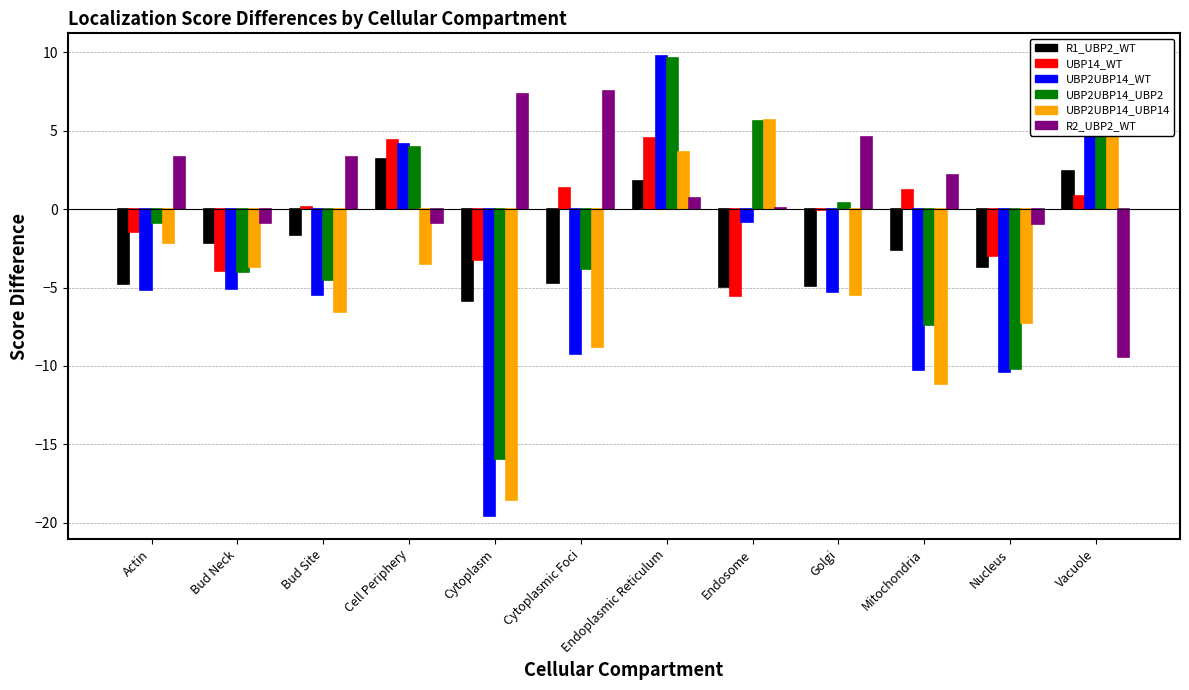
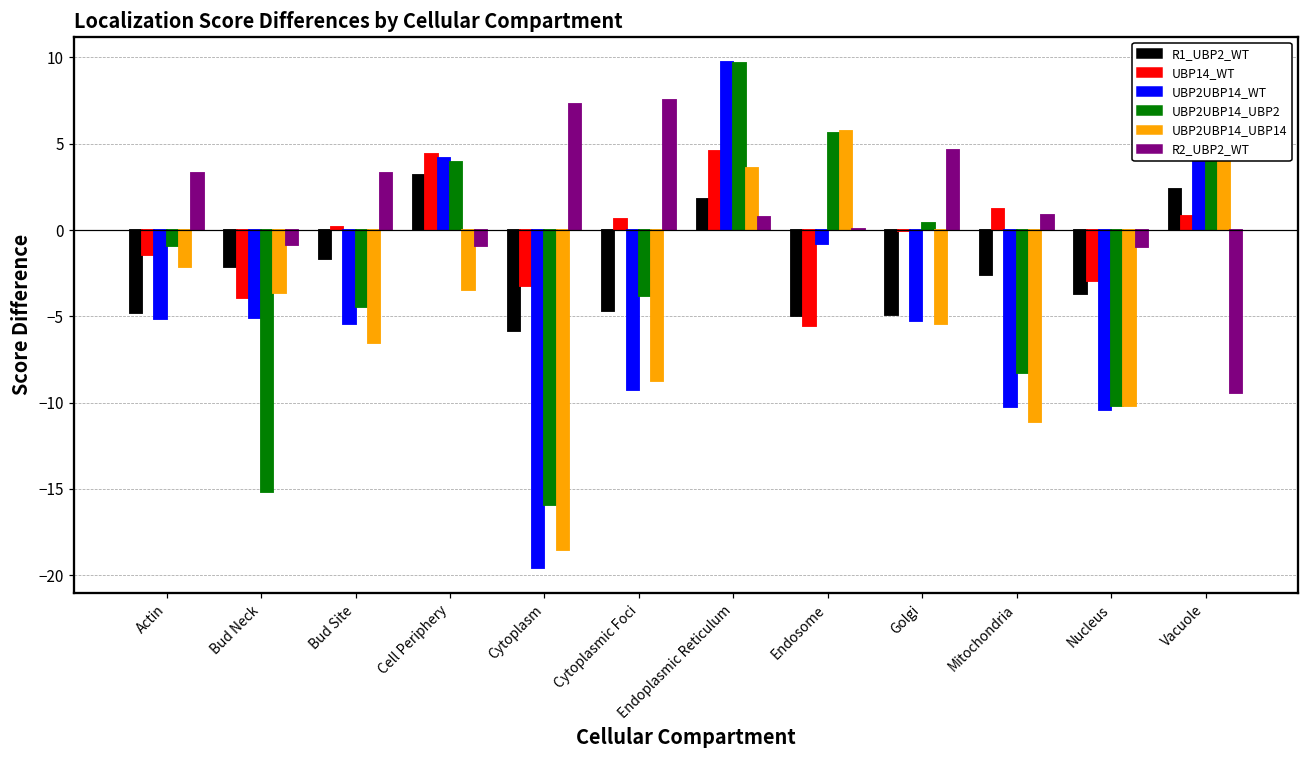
  {
    "R1_UBP2_WT": {
      "Actin": -4.8,
      "Bud Neck": -2.1,
      "Bud Site": -1.7,
      "Cell Periphery": 3.2,
      "Cytoplasm": -5.8,
      "Cytoplasmic Foci": -4.7,
      "Endoplasmic Reticulum": 1.8,
      "Endosome": -5.0,
      "Golgi": -4.9,
      "Mitochondria": -2.6,
      "Nucleus": -3.7,
      "Vacuole": 2.4
    },
    "UBP14_WT": {
      "Actin": -1.5,
      "Bud Neck": -4.0,
      "Bud Site": 0.2,
      "Cell Periphery": 4.4,
      "Cytoplasm": -3.2,
-     "Cytoplasmic Foci": 1.4,
+     "Cytoplasmic Foci": 0.6,
      "Endoplasmic Reticulum": 4.6,
      "Endosome": -5.6,
      "Mitochondria": 1.2,
      "Nucleus": -3.0,
      "Vacuole": 0.8
    },
    "UBP2UBP14_WT": {
      "Actin": -5.2,
      "Bud Neck": -5.1,
      "Bud Site": -5.5,
      "Cell Periphery": 4.2,
      "Cytoplasm": -19.6,
      "Cytoplasmic Foci": -9.3,
      "Endoplasmic Reticulum": 9.7,
      "Endosome": -0.8,
      "Golgi": -5.3,
      "Mitochondria": -10.3,
      "Nucleus": -10.4
    },
    "UBP2UBP14_UBP2": {
      "Actin": -0.9,
-     "Bud Neck": -4.0,
+     "Bud Neck": -15.2,
      "Bud Site": -4.5,
      "Cell Periphery": 3.9,
      "Cytoplasm": -15.9,
      "Cytoplasmic Foci": -3.8,
      "Endoplasmic Reticulum": 9.7,
      "Endosome": 5.6,
      "Golgi": 0.4,
-     "Mitochondria": -7.4,
+     "Mitochondria": -8.3,
      "Nucleus": -10.2
    },
    "UBP2UBP14_UBP14": {
      "Actin": -2.2,
      "Bud Neck": -3.7,
      "Bud Site": -6.6,
      "Cell Periphery": -3.5,
      "Cytoplasm": -18.5,
      "Cytoplasmic Foci": -8.8,
      "Endoplasmic Reticulum": 3.6,
      "Endosome": 5.7,
      "Golgi": -5.5,
      "Mitochondria": -11.2,
-     "Nucleus": -7.3
+     "Nucleus": -10.2
    },
    "R2_UBP2_WT": {
      "Actin": 3.3,
      "Bud Neck": -0.9,
      "Bud Site": 3.3,
      "Cell Periphery": -0.9,
      "Cytoplasm": 7.3,
      "Cytoplasmic Foci": 7.5,
      "Endoplasmic Reticulum": 0.7,
      "Golgi": 4.6,
-     "Mitochondria": 2.2,
+     "Mitochondria": 0.9,
      "Nucleus": -1.0,
      "Vacuole": -9.5
    }
  }
